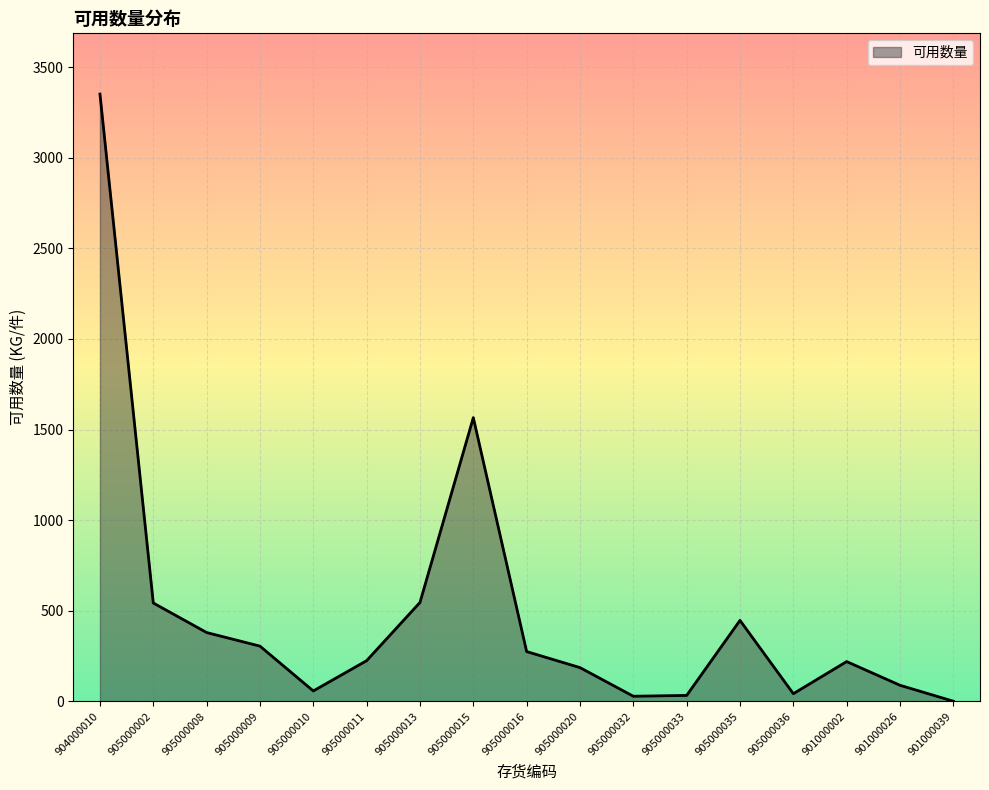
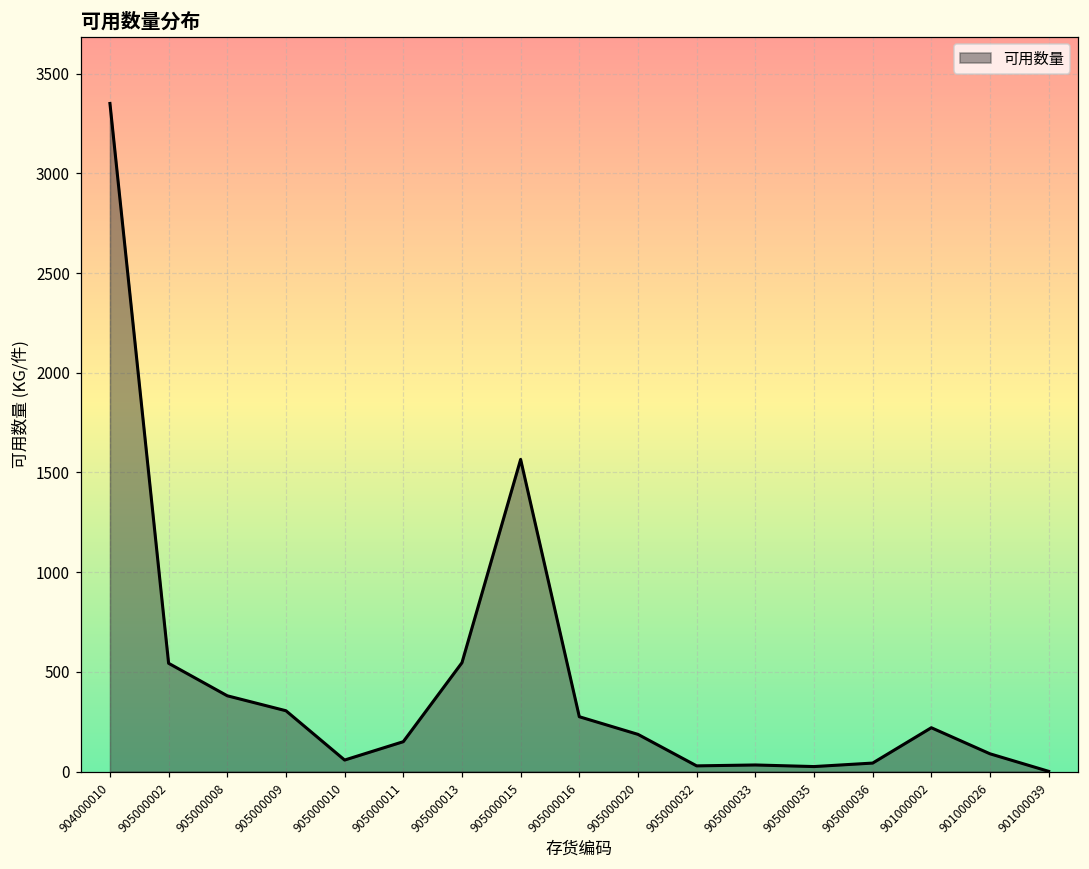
  {
    "904000010": 3350,
    "905000002": 540,
    "905000008": 380,
    "905000009": 310,
    "905000010": 60,
-   "905000011": 220,
+   "905000011": 150,
    "905000013": 550,
    "905000015": 1570,
    "905000016": 280,
    "905000020": 190,
    "905000032": 30,
    "905000033": 30,
-   "905000035": 450,
+   "905000035": 30,
    "905000036": 40,
    "901000002": 220,
    "901000026": 90,
    "901000039": 0
  }
